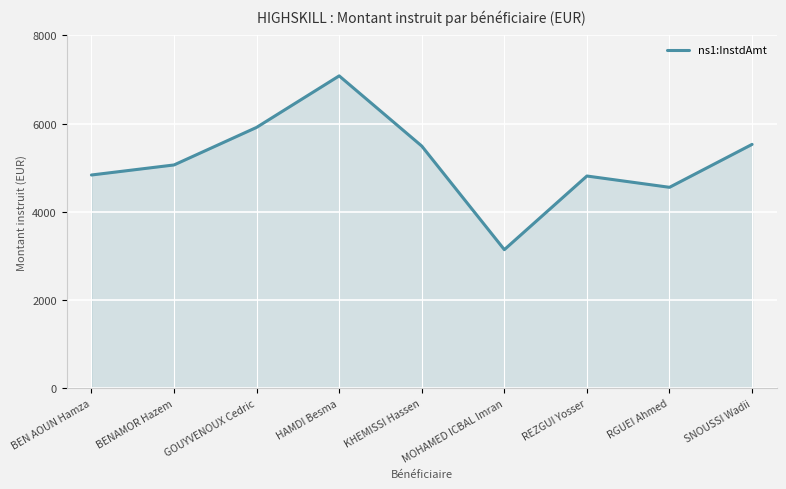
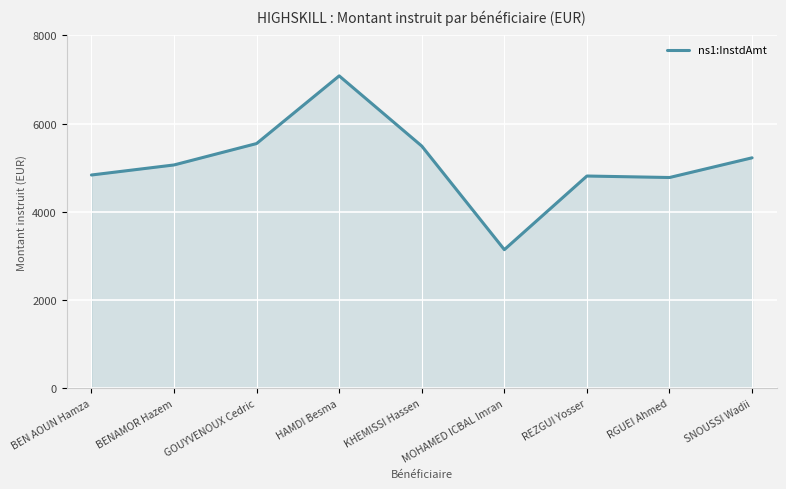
  {
    "BEN AOUN Hamza": 4800,
    "BENAMOR Hazem": 5100,
-   "GOUYVENOUX Cedric": 5900,
+   "GOUYVENOUX Cedric": 5500,
    "HAMDI Besma": 7100,
    "KHEMISSI Hassen": 5500,
    "MOHAMED ICBAL Imran": 3100,
    "REZGUI Yosser": 4800,
-   "RGUEI Ahmed": 4600,
-   "SNOUSSI Wadii": 5500
+   "RGUEI Ahmed": 4800,
+   "SNOUSSI Wadii": 5200
  }
